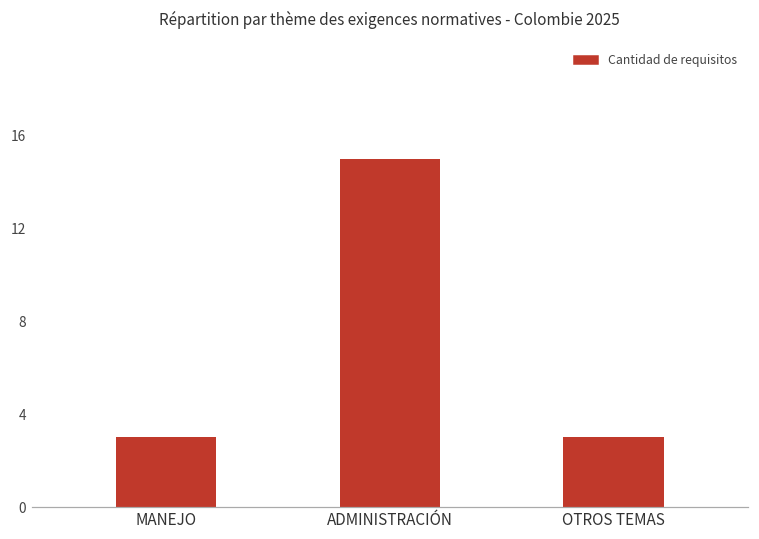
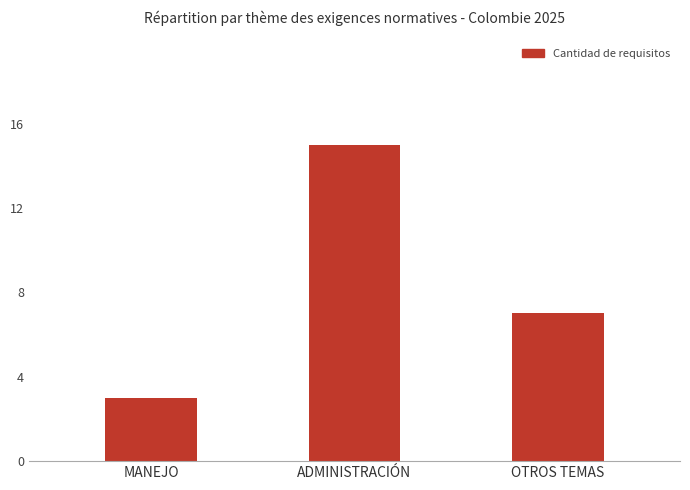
  {
    "MANEJO": 3,
    "ADMINISTRACIÓN": 15,
-   "OTROS TEMAS": 3
+   "OTROS TEMAS": 7
  }
